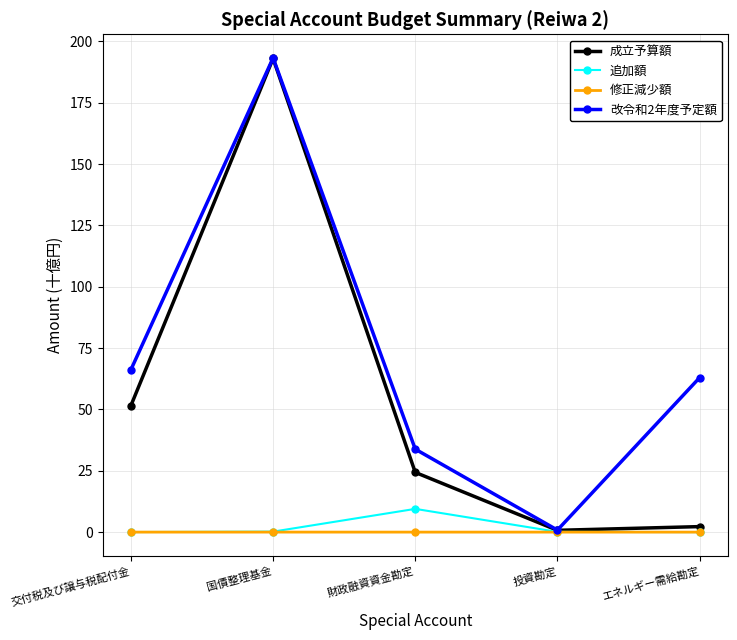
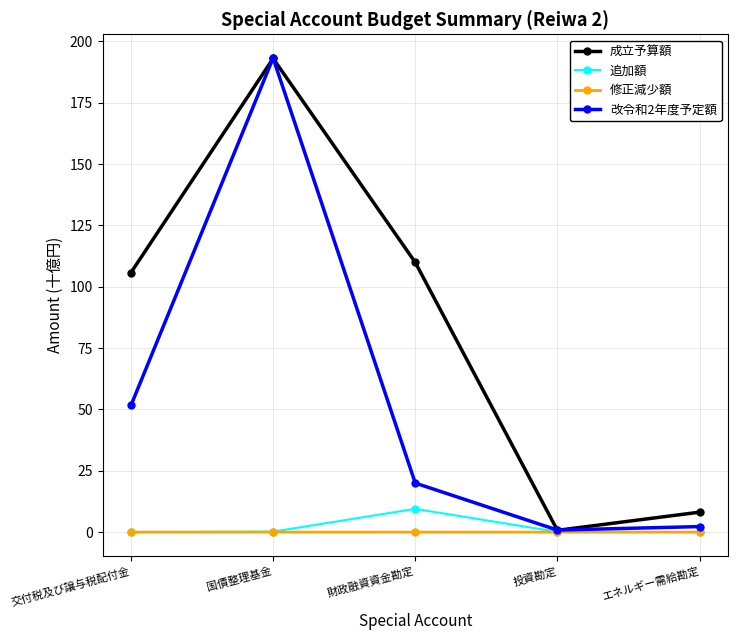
  {
    "成立予算額": {
-     "交付税及び譲与税配付金": 52,
-     "財政融資資金勘定": 24,
-     "エネルギー需給勘定": 2
+     "交付税及び譲与税配付金": 106,
+     "財政融資資金勘定": 110,
+     "エネルギー需給勘定": 8
    },
    "追加額": {
      "財政融資資金勘定": 9
    },
    "修正減少額": {
      "財政融資資金勘定": 0
    },
    "改令和2年度予定額": {
-     "交付税及び譲与税配付金": 66,
-     "財政融資資金勘定": 34,
-     "エネルギー需給勘定": 63
+     "交付税及び譲与税配付金": 52,
+     "財政融資資金勘定": 20,
+     "エネルギー需給勘定": 2
    }
  }
